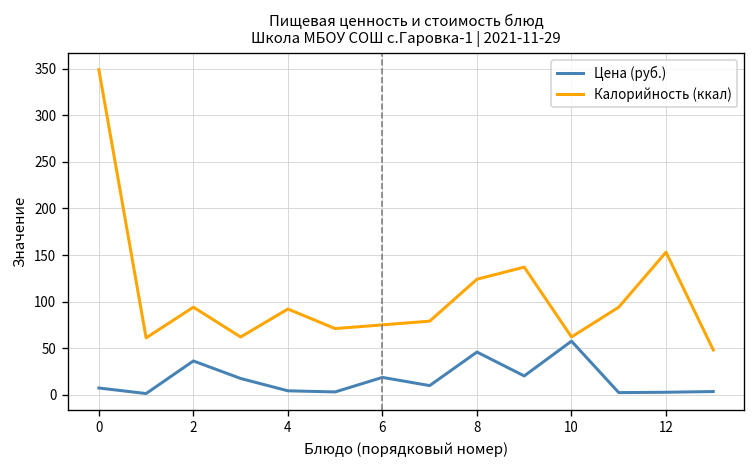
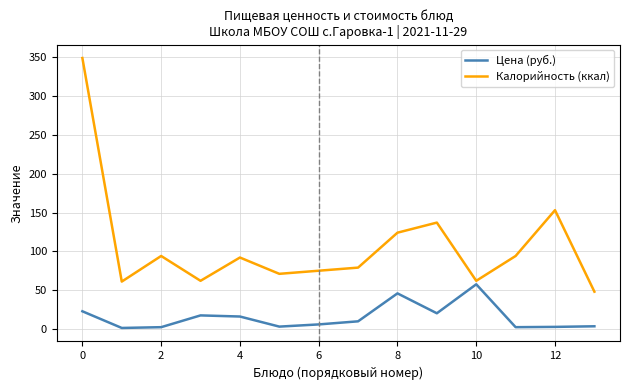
  {
    "Цена (руб.)": {
-     "0": 10,
-     "2": 40,
-     "4": 0,
-     "6": 20,
+     "0": 20,
+     "2": 0,
+     "4": 20,
+     "6": 10,
      "8": 50,
      "10": 60,
      "12": 0
    },
    "Калорийность (ккал)": {
      "0": 350,
      "2": 90,
      "4": 90,
      "6": 80,
      "8": 120,
      "10": 60,
      "12": 150
    }
  }
